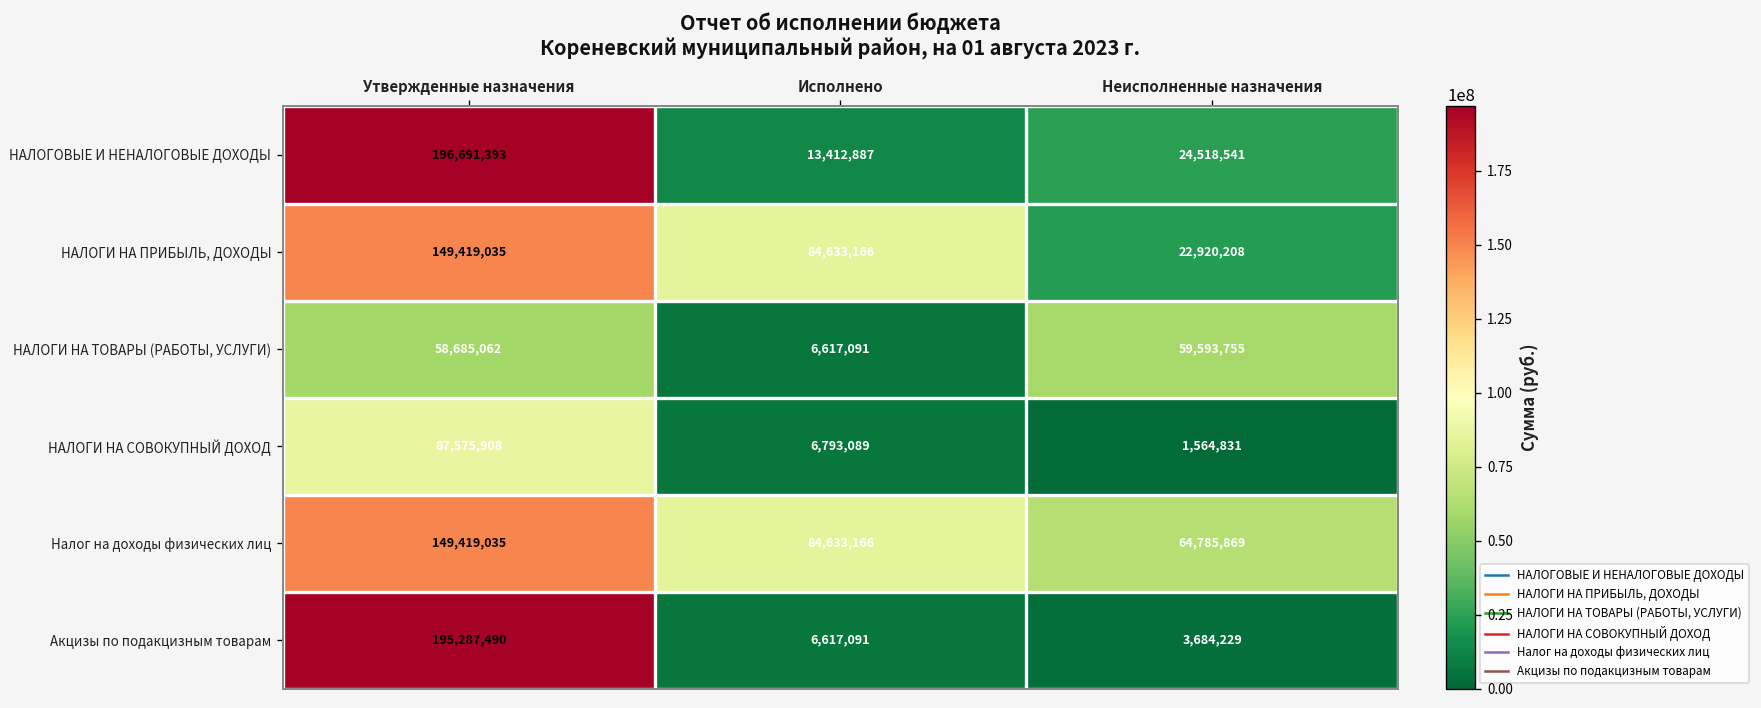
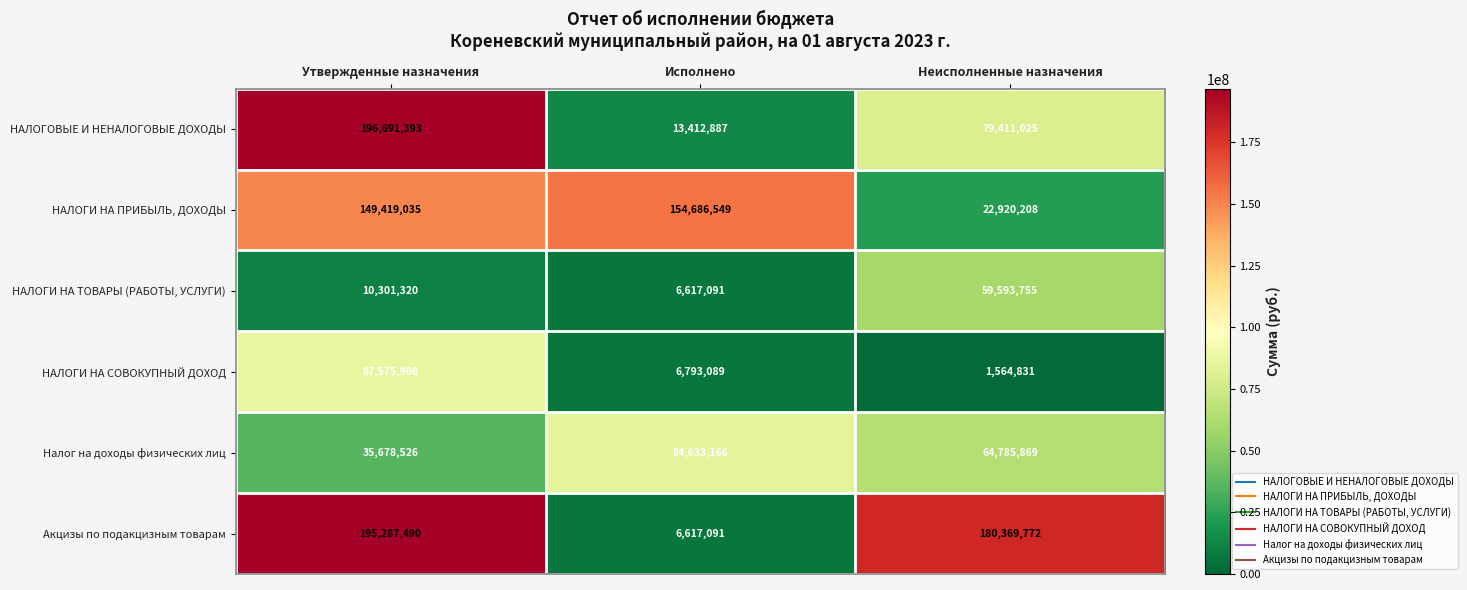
  {
    "НАЛОГОВЫЕ И НЕНАЛОГОВЫЕ ДОХОДЫ": {
      "Утвержденные назначения": "196,691,393",
      "Исполнено": "13,412,887",
-     "Неисполненные назначения": "24,518,541"
+     "Неисполненные назначения": "79,411,025"
    },
    "НАЛОГИ НА ПРИБЫЛЬ, ДОХОДЫ": {
      "Утвержденные назначения": "149,419,035",
-     "Исполнено": "84,633,166",
+     "Исполнено": "154,686,549",
      "Неисполненные назначения": "22,920,208"
    },
    "НАЛОГИ НА ТОВАРЫ (РАБОТЫ, УСЛУГИ)": {
-     "Утвержденные назначения": "58,685,062",
+     "Утвержденные назначения": "10,301,320",
      "Исполнено": "6,617,091",
      "Неисполненные назначения": "59,593,755"
    },
    "НАЛОГИ НА СОВОКУПНЫЙ ДОХОД": {
      "Утвержденные назначения": "87,575,908",
      "Исполнено": "6,793,089",
      "Неисполненные назначения": "1,564,831"
    },
    "Налог на доходы физических лиц": {
-     "Утвержденные назначения": "149,419,035",
+     "Утвержденные назначения": "35,678,526",
      "Исполнено": "84,633,166",
      "Неисполненные назначения": "64,785,869"
    },
    "Акцизы по подакцизным товарам": {
      "Утвержденные назначения": "195,287,490",
      "Исполнено": "6,617,091",
-     "Неисполненные назначения": "3,684,229"
+     "Неисполненные назначения": "180,369,772"
    }
  }
